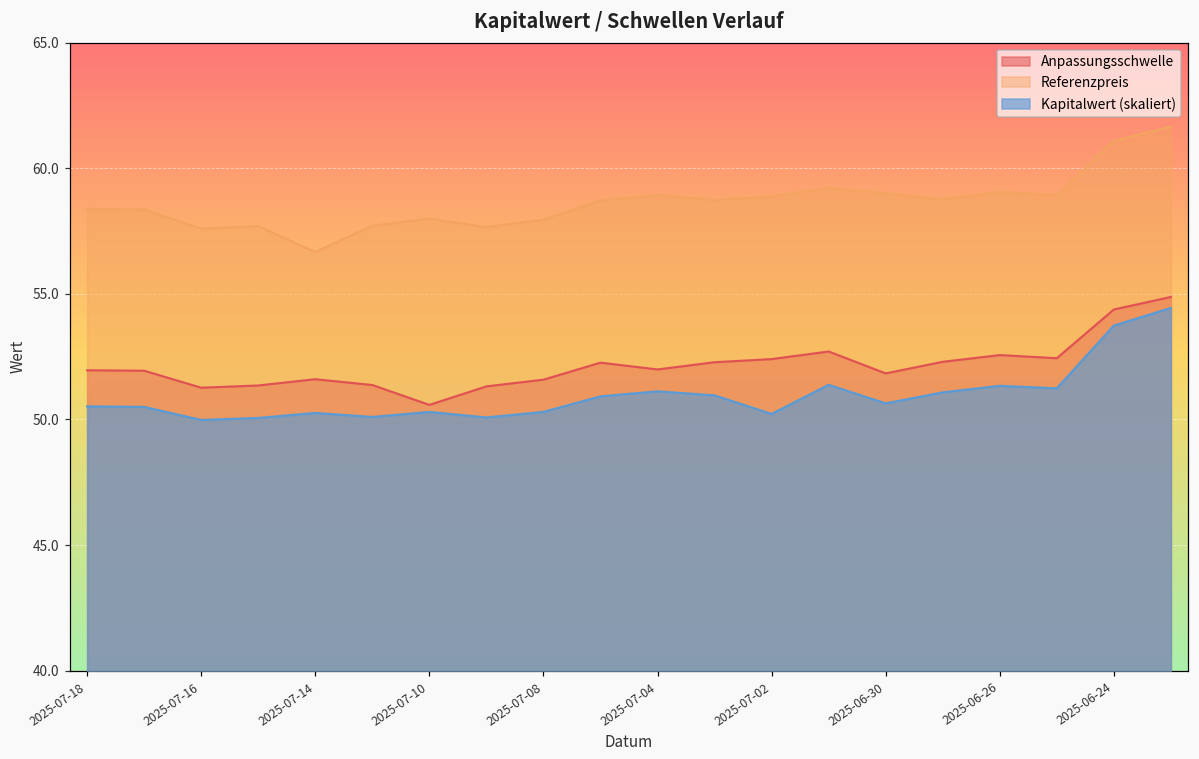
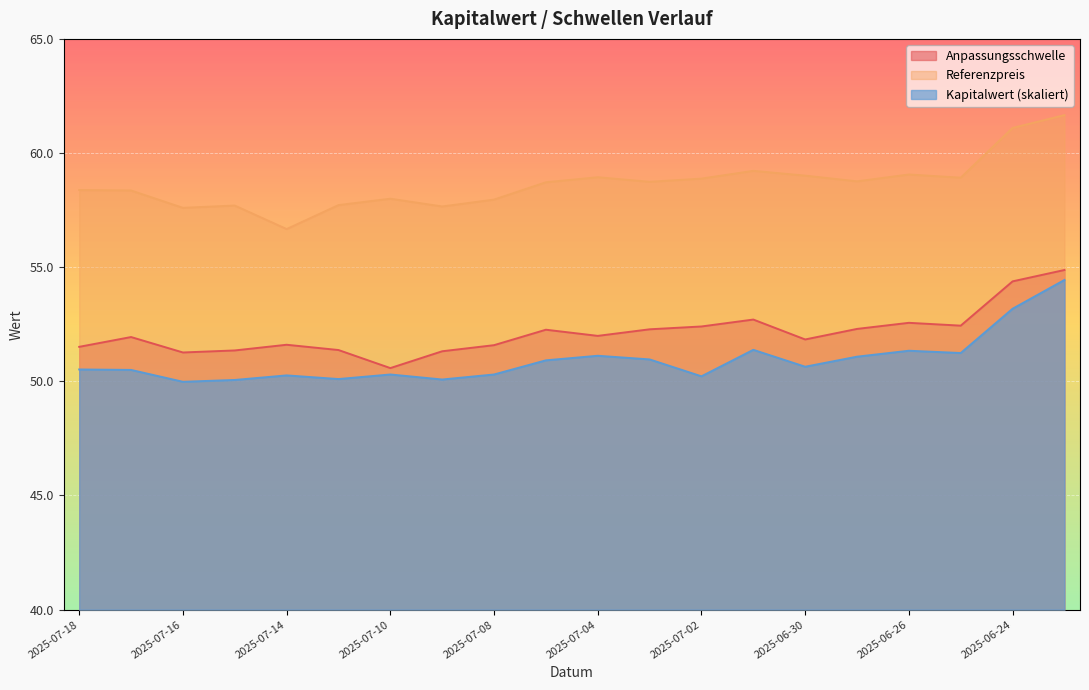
  {
    "Anpassungsschwelle": {
-     "2025-07-18": 52.0,
+     "2025-07-18": 51.5,
      "2025-07-16": 51.3,
      "2025-07-14": 51.6,
      "2025-07-10": 50.6,
      "2025-07-08": 51.6,
      "2025-07-04": 52.0,
      "2025-07-02": 52.4,
      "2025-06-30": 51.8,
      "2025-06-26": 52.6,
      "2025-06-24": 54.4
    },
    "Referenzpreis": {
      "2025-07-18": 58.4,
      "2025-07-16": 57.6,
      "2025-07-14": 56.7,
      "2025-07-10": 58.0,
      "2025-07-08": 58.0,
      "2025-07-04": 58.9,
      "2025-07-02": 58.9,
      "2025-06-30": 59.0,
      "2025-06-26": 59.1,
      "2025-06-24": 61.1
    },
    "Kapitalwert (skaliert)": {
      "2025-07-18": 50.5,
      "2025-07-16": 50.0,
      "2025-07-14": 50.3,
      "2025-07-10": 50.3,
      "2025-07-08": 50.3,
      "2025-07-04": 51.1,
      "2025-07-02": 50.2,
      "2025-06-30": 50.6,
      "2025-06-26": 51.3,
-     "2025-06-24": 53.7
+     "2025-06-24": 53.2
    }
  }
